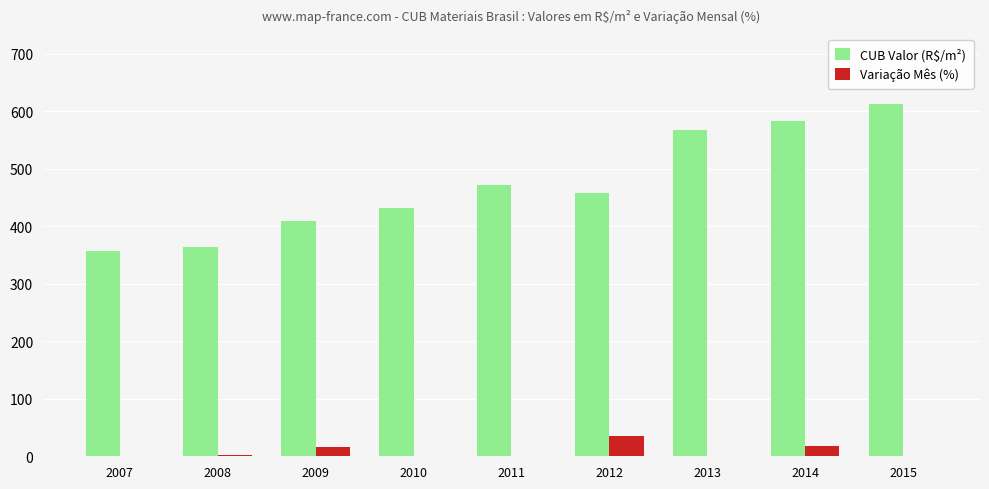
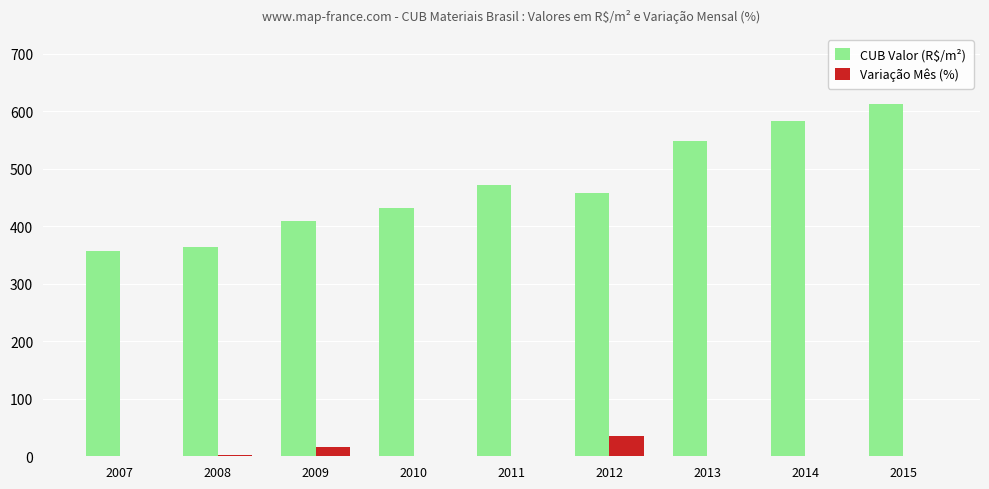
  {
    "CUB Valor (R$/m²)": {
      "2007": 360,
      "2008": 360,
      "2009": 410,
      "2010": 430,
      "2011": 470,
      "2012": 460,
-     "2013": 570,
+     "2013": 550,
      "2014": 580,
      "2015": 610
    },
    "Variação Mês (%)": {
      "2009": 20,
      "2012": 40,
-     "2014": 20
+     "2014": 0
    }
  }
